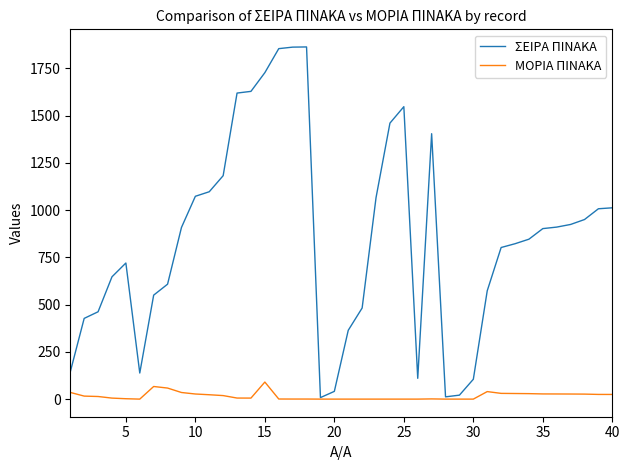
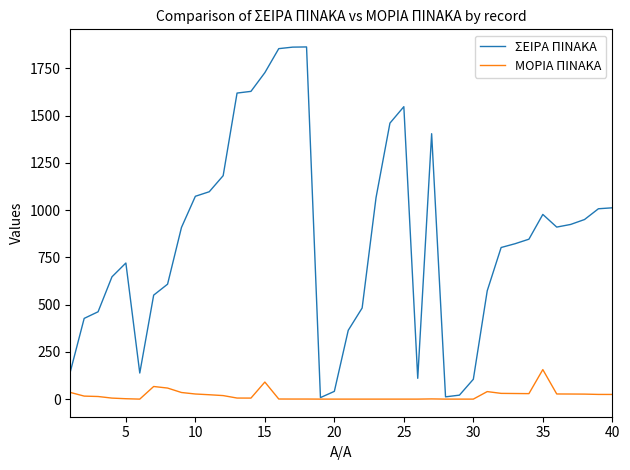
  {
    "ΣΕΙΡΑ ΠΙΝΑΚΑ": {
      "5": 720,
      "10": 1070,
      "15": 1730,
      "20": 40,
      "25": 1550,
      "30": 110,
-     "35": 900,
+     "35": 980,
      "40": 1010
    },
    "ΜΟΡΙΑ ΠΙΝΑΚΑ": {
      "5": 0,
      "10": 30,
      "15": 90,
      "20": 0,
      "25": 0,
      "30": 0,
-     "35": 30,
+     "35": 160,
      "40": 20
    }
  }
